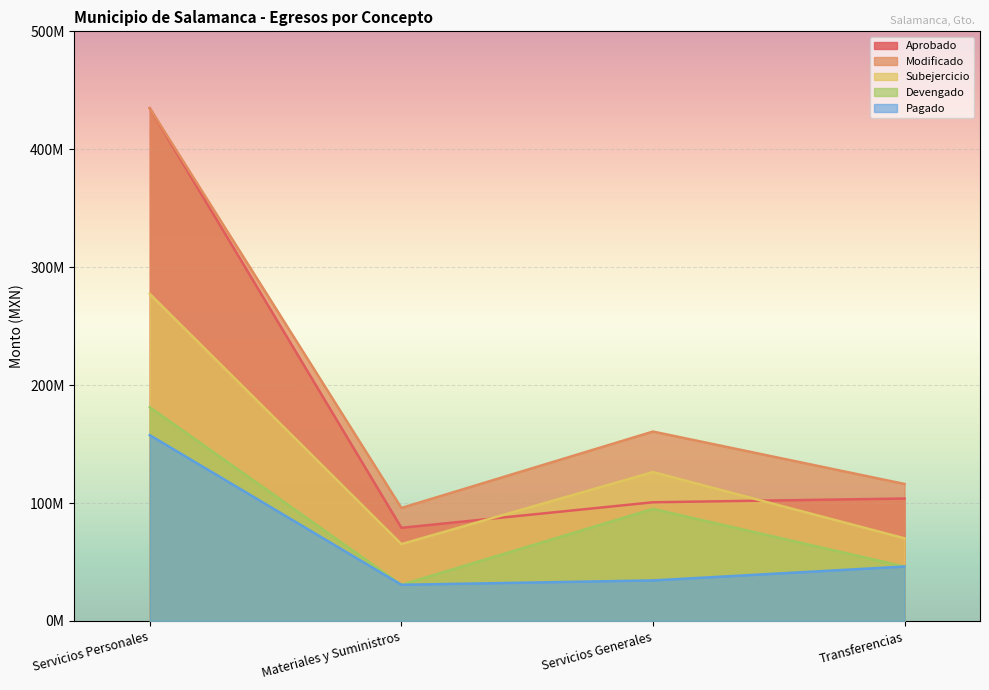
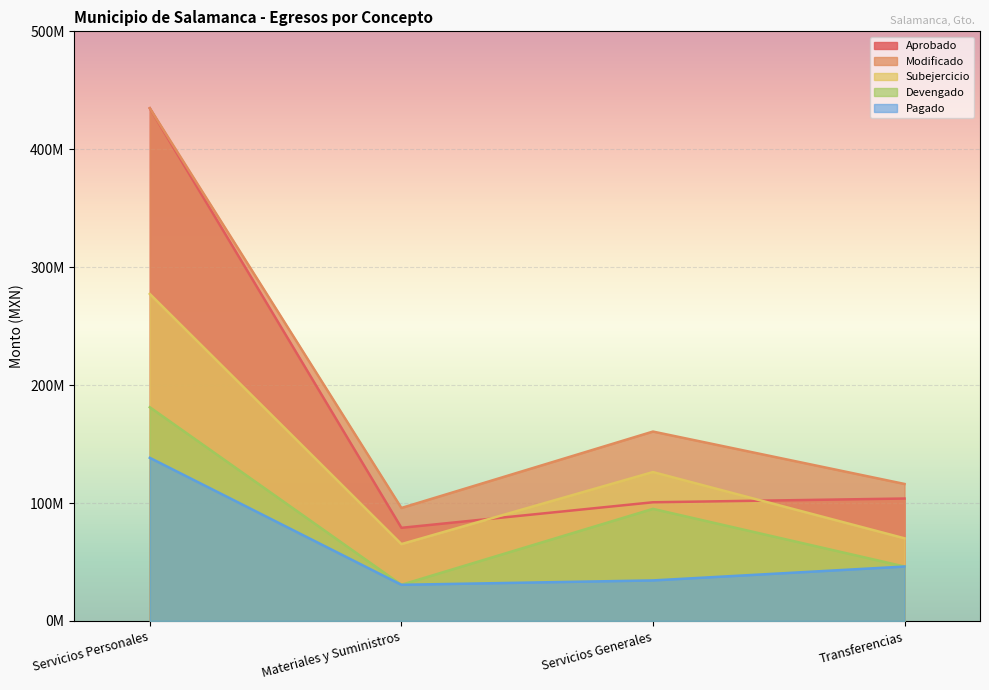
  {
    "Devengado": {
      "Servicios Personales": 181000000,
      "Servicios Generales": 95000000
    },
    "Pagado": {
-     "Servicios Personales": 158000000,
+     "Servicios Personales": 138000000,
      "Servicios Generales": 34000000
    }
  }
